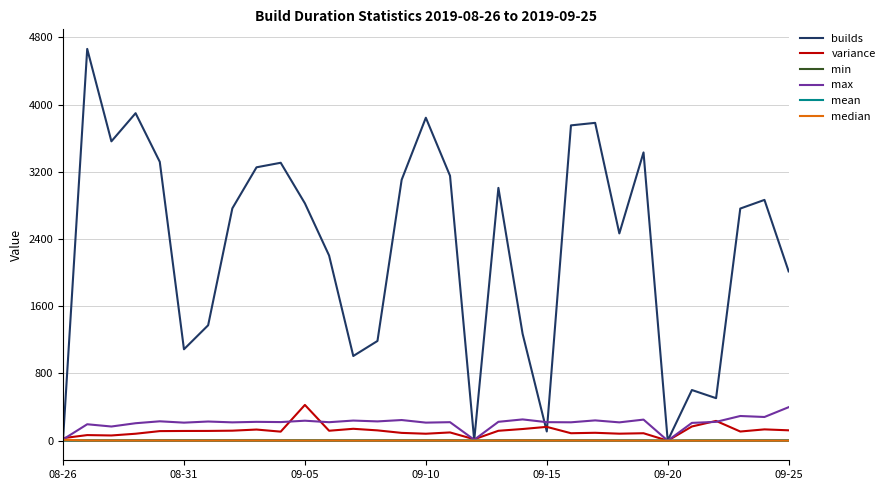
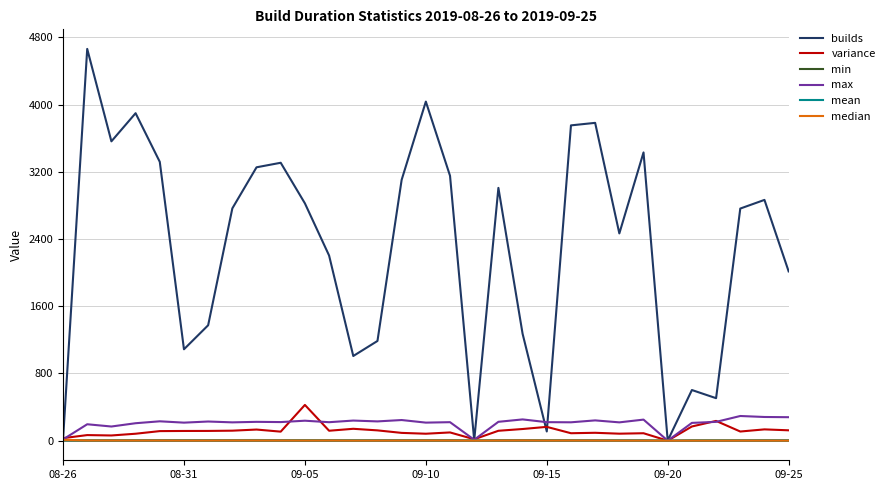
  {
    "builds": {
      "08-31": 1100,
      "09-05": 2800,
-     "09-10": 3800,
+     "09-10": 4000,
      "09-15": 100,
      "09-25": 2000
    },
    "variance": {
      "08-31": 100,
      "09-05": 400,
      "09-10": 100,
      "09-15": 200,
      "09-25": 100
    },
    "max": {
      "08-31": 200,
      "09-05": 200,
      "09-10": 200,
      "09-15": 200,
-     "09-25": 400
+     "09-25": 300
    }
  }
